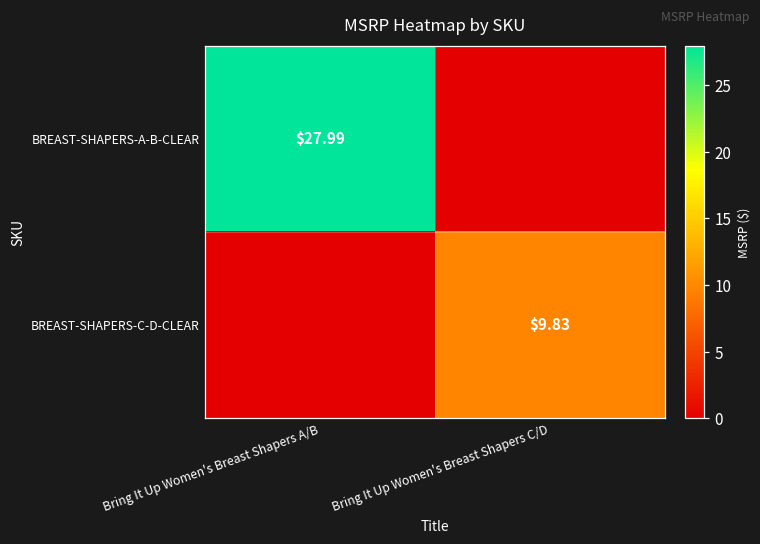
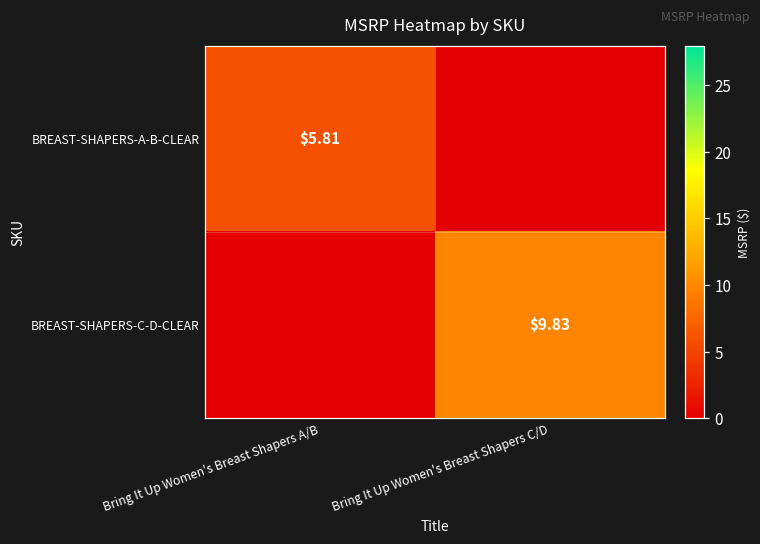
  {
    "BREAST-SHAPERS-A-B-CLEAR": {
-     "Bring It Up Women's Breast Shapers A/B": "$27.99"
+     "Bring It Up Women's Breast Shapers A/B": "$5.81"
    },
    "BREAST-SHAPERS-C-D-CLEAR": {
      "Bring It Up Women's Breast Shapers C/D": "$9.83"
    }
  }
